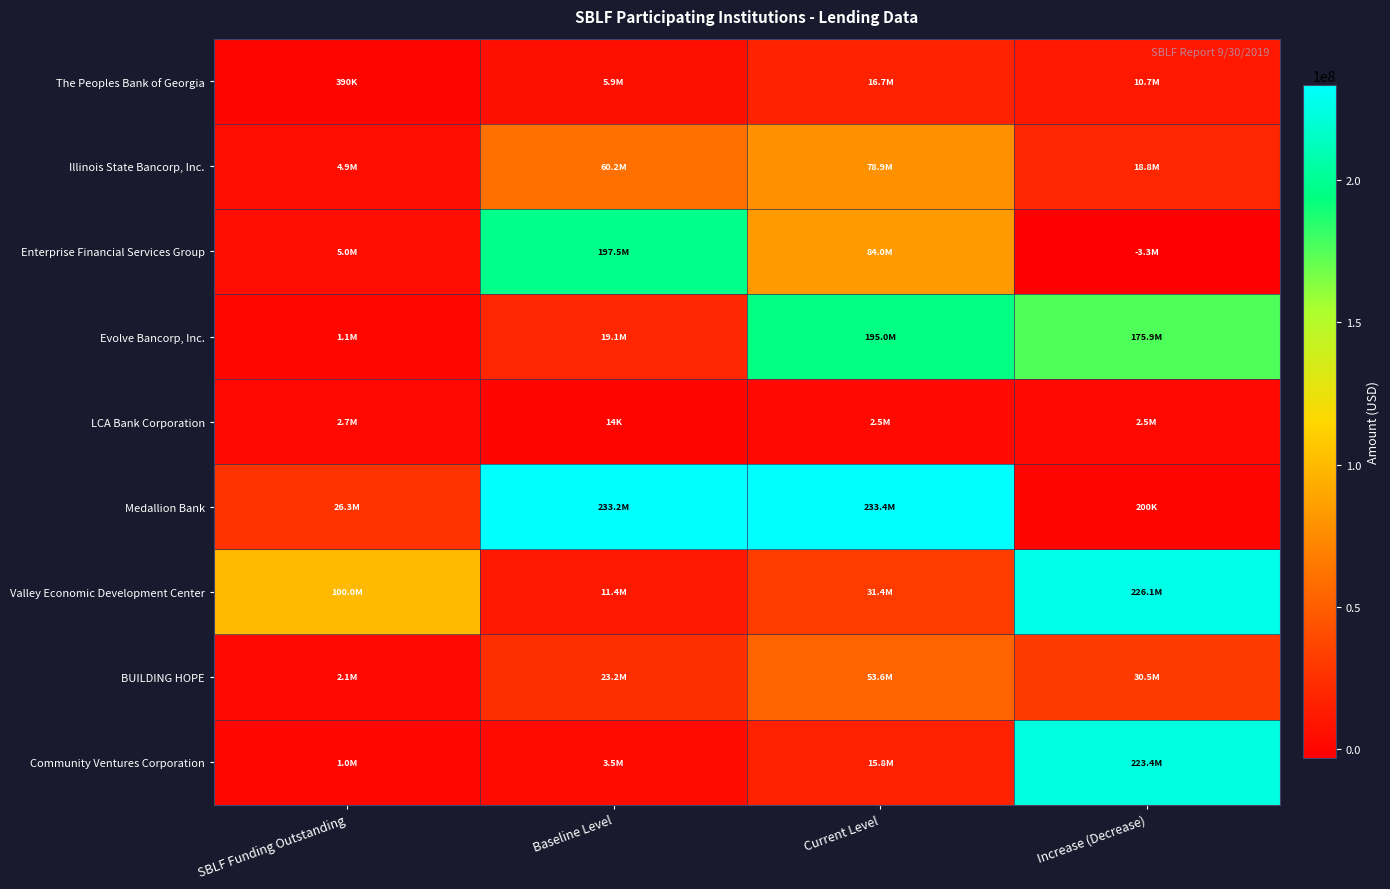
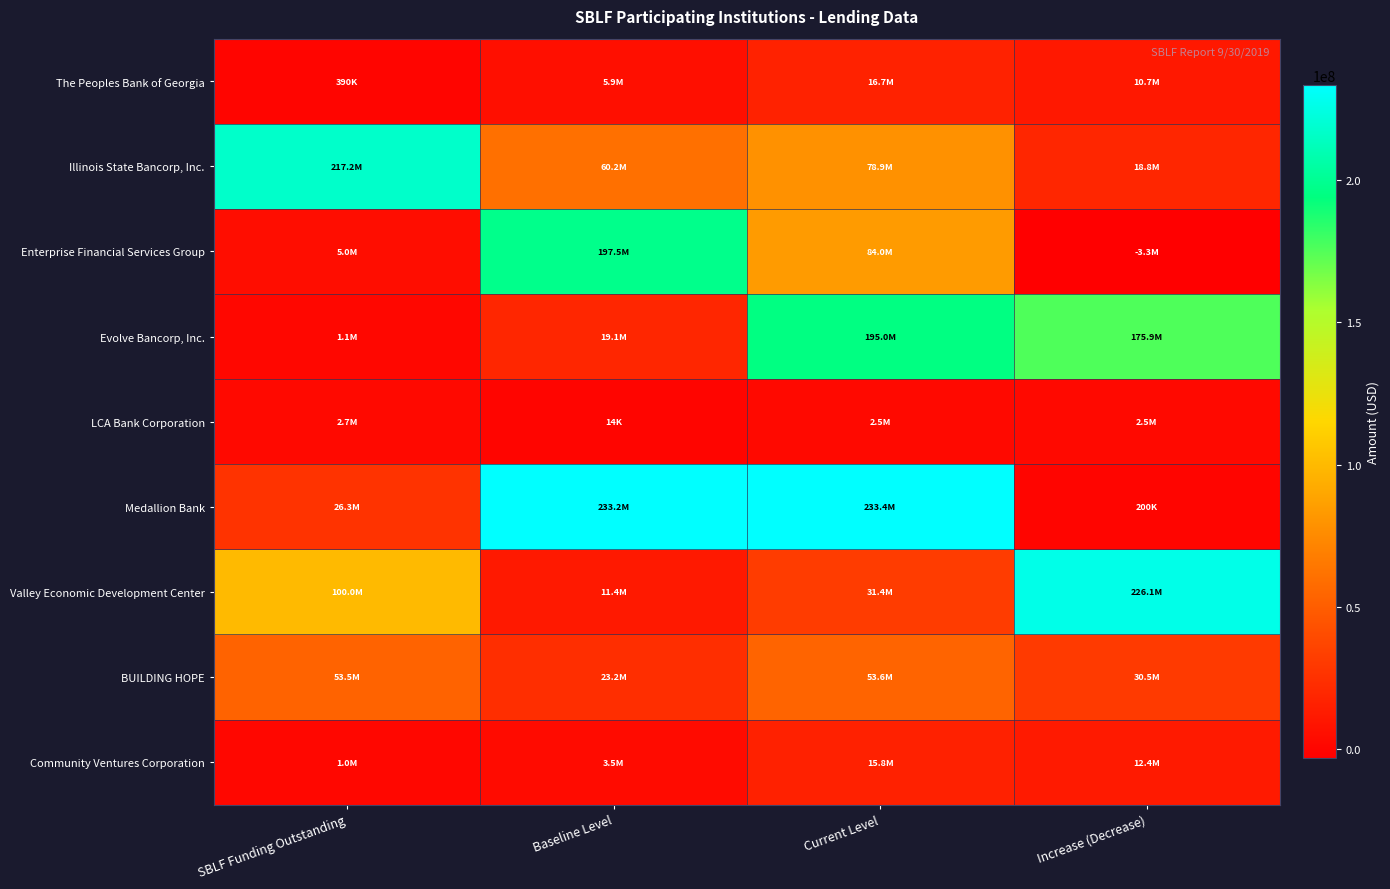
  {
    "The Peoples Bank of Georgia": {
      "SBLF Funding Outstanding": "390K",
      "Baseline Level": "5.9M",
      "Current Level": "16.7M"
    },
    "Illinois State Bancorp, Inc.": {
-     "SBLF Funding Outstanding": "4.9M",
+     "SBLF Funding Outstanding": "217.2M",
      "Baseline Level": "60.2M",
      "Current Level": "78.9M",
      "Increase (Decrease)": "18.8M"
    },
    "Enterprise Financial Services Group": {
      "SBLF Funding Outstanding": "5.0M",
      "Baseline Level": "197.5M",
      "Current Level": "84.0M",
      "Increase (Decrease)": "-3.3M"
    },
    "Evolve Bancorp, Inc.": {
      "SBLF Funding Outstanding": "1.1M",
      "Baseline Level": "19.1M",
      "Current Level": "195.0M",
      "Increase (Decrease)": "175.9M"
    },
    "LCA Bank Corporation": {
      "SBLF Funding Outstanding": "2.7M",
      "Baseline Level": "14K",
      "Current Level": "2.5M",
      "Increase (Decrease)": "2.5M"
    },
    "Medallion Bank": {
      "SBLF Funding Outstanding": "26.3M",
      "Baseline Level": "233.2M",
      "Current Level": "233.4M",
      "Increase (Decrease)": "200K"
    },
    "Valley Economic Development Center": {
      "SBLF Funding Outstanding": "100.0M",
      "Baseline Level": "11.4M",
      "Current Level": "31.4M",
      "Increase (Decrease)": "226.1M"
    },
    "BUILDING HOPE": {
-     "SBLF Funding Outstanding": "2.1M",
+     "SBLF Funding Outstanding": "53.5M",
      "Baseline Level": "23.2M",
      "Current Level": "53.6M",
      "Increase (Decrease)": "30.5M"
    },
    "Community Ventures Corporation": {
      "SBLF Funding Outstanding": "1.0M",
      "Baseline Level": "3.5M",
      "Current Level": "15.8M",
-     "Increase (Decrease)": "223.4M"
+     "Increase (Decrease)": "12.4M"
    }
  }
